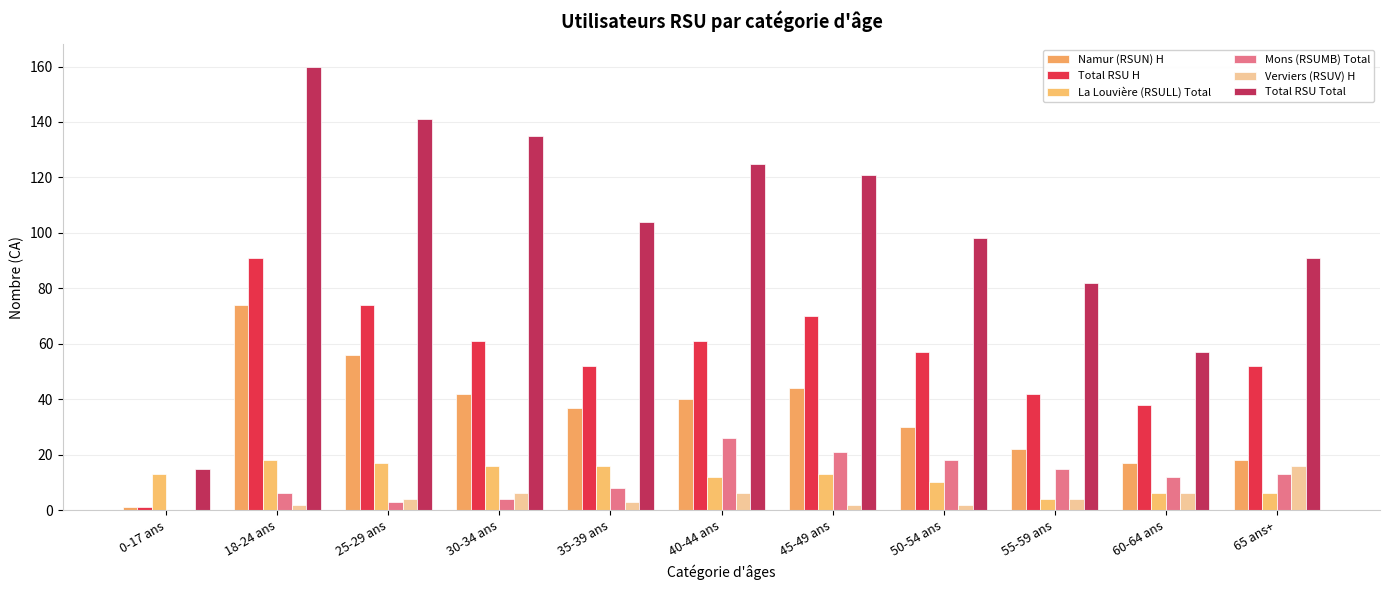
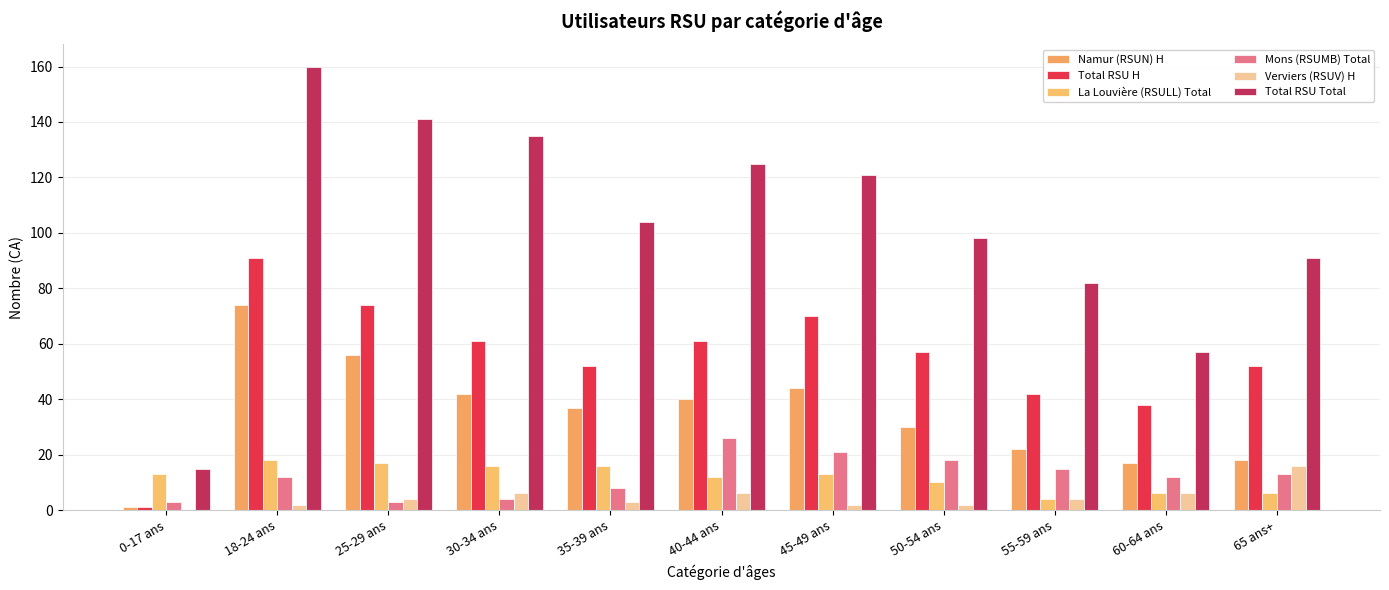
  {
    "Mons (RSUMB) Total": {
-     "0-17 ans": 0,
-     "18-24 ans": 6,
+     "0-17 ans": 3,
+     "18-24 ans": 12,
      "25-29 ans": 3,
      "30-34 ans": 4,
      "35-39 ans": 8,
      "40-44 ans": 26,
      "45-49 ans": 21,
      "50-54 ans": 18,
      "55-59 ans": 15,
      "60-64 ans": 12,
      "65 ans+": 13
    }
  }
